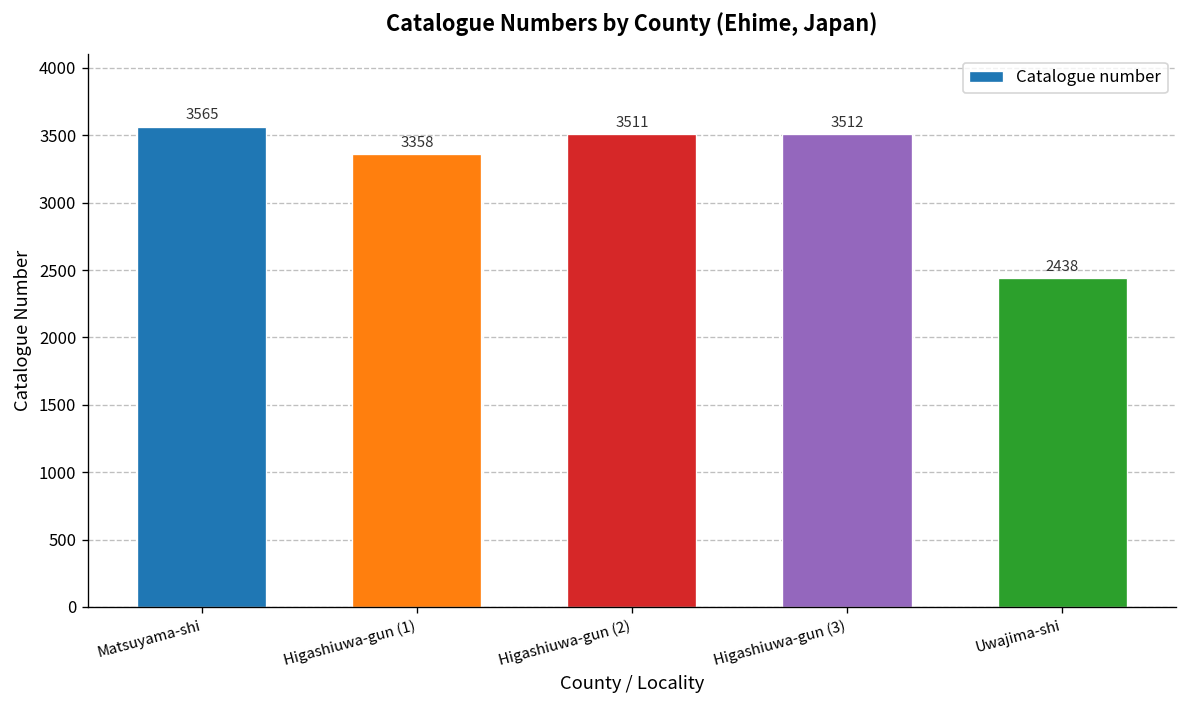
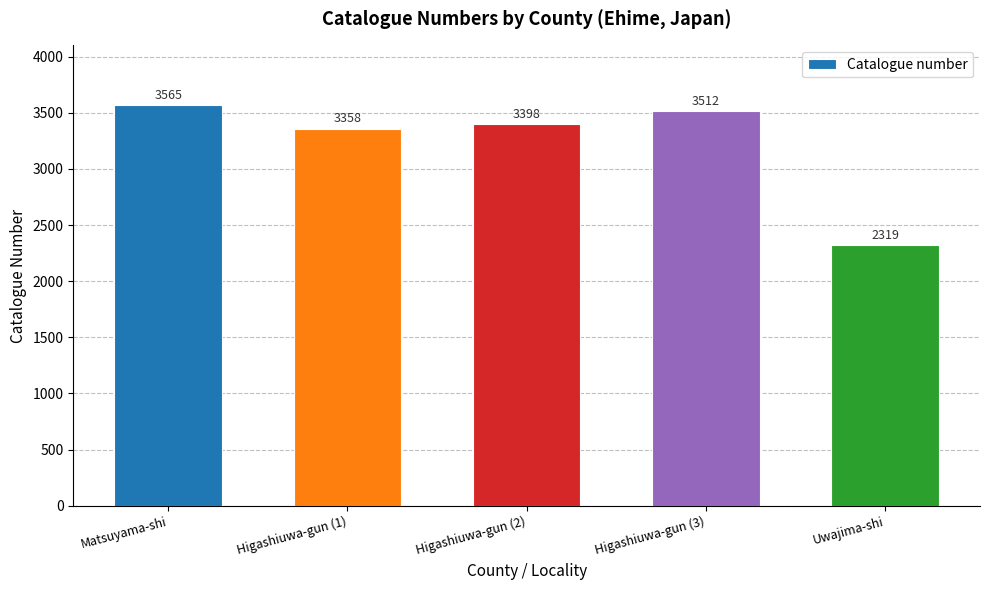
  {
    "Matsuyama-shi": 3565,
    "Higashiuwa-gun (1)": 3358,
-   "Higashiuwa-gun (2)": 3511,
+   "Higashiuwa-gun (2)": 3398,
    "Higashiuwa-gun (3)": 3512,
-   "Uwajima-shi": 2438
+   "Uwajima-shi": 2319
  }
